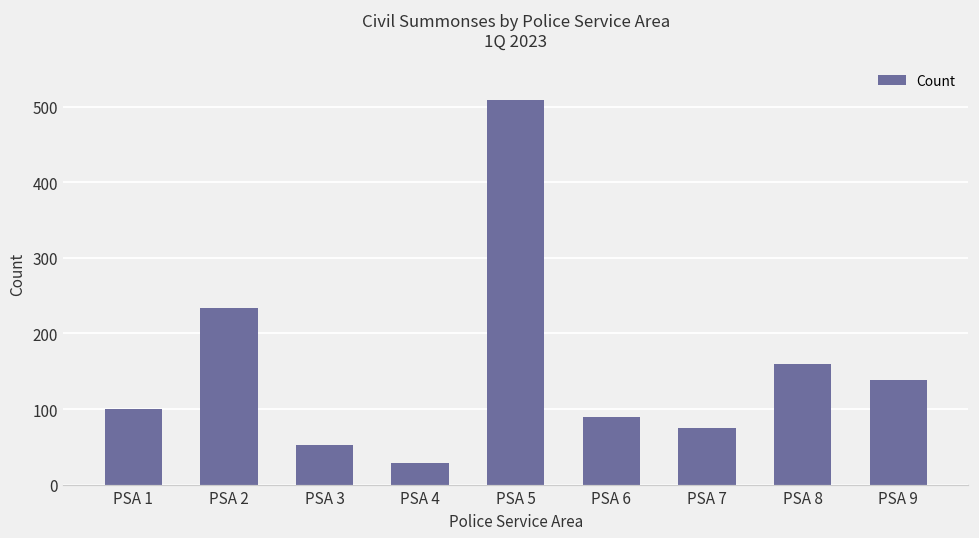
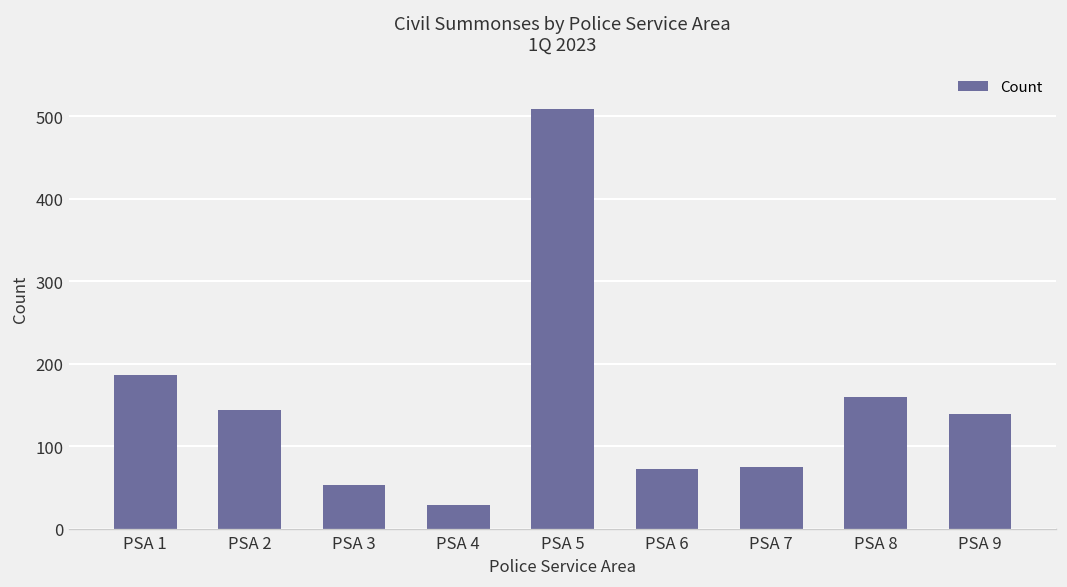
  {
-   "PSA 1": 100,
-   "PSA 2": 230,
+   "PSA 1": 190,
+   "PSA 2": 140,
    "PSA 3": 50,
    "PSA 4": 30,
    "PSA 5": 510,
-   "PSA 6": 90,
+   "PSA 6": 70,
    "PSA 7": 80,
    "PSA 8": 160,
    "PSA 9": 140
  }
